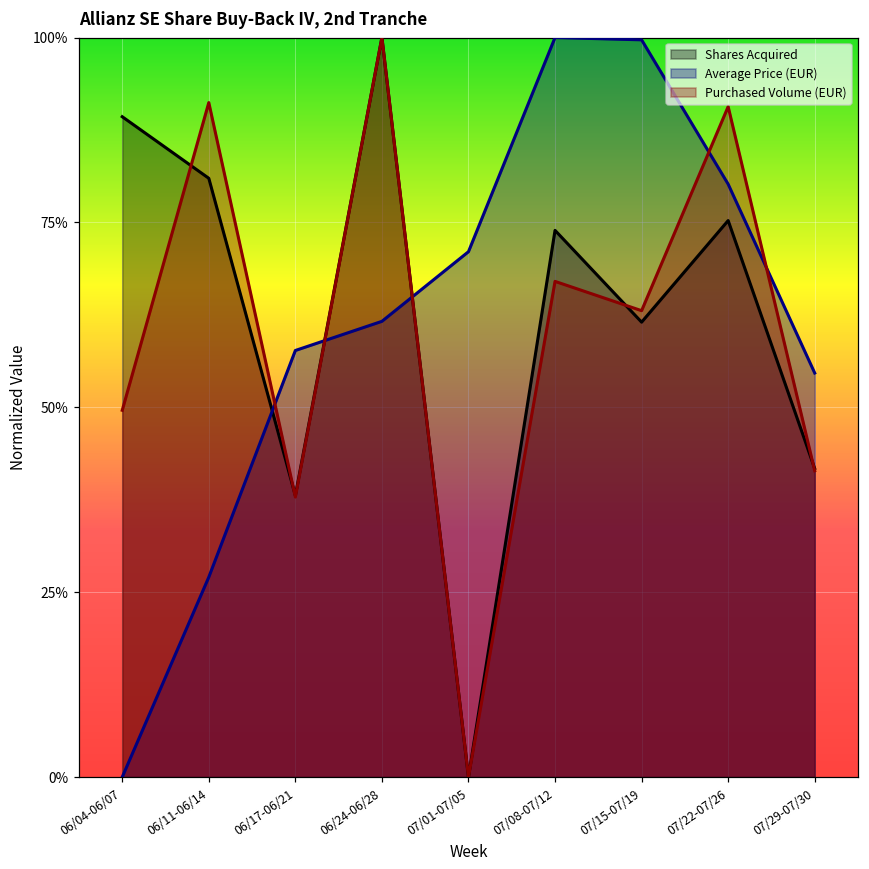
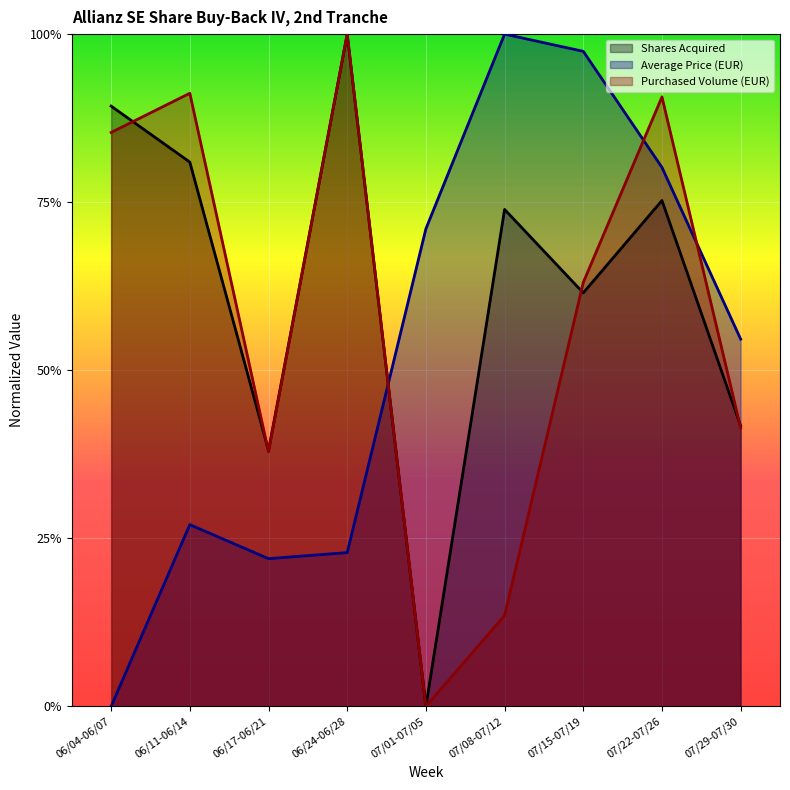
  {
    "Shares Acquired": {
      "06/04-06/07": "89%",
      "06/11-06/14": "81%",
      "07/08-07/12": "74%",
      "07/15-07/19": "62%",
      "07/22-07/26": "75%"
    },
    "Average Price (EUR)": {
      "06/04-06/07": "0%",
      "06/11-06/14": "27%",
-     "06/17-06/21": "58%",
-     "06/24-06/28": "62%",
+     "06/17-06/21": "22%",
+     "06/24-06/28": "23%",
      "07/01-07/05": "71%",
      "07/08-07/12": "100%",
-     "07/15-07/19": "100%",
+     "07/15-07/19": "97%",
      "07/22-07/26": "80%",
      "07/29-07/30": "55%"
    },
    "Purchased Volume (EUR)": {
-     "06/04-06/07": "50%",
+     "06/04-06/07": "85%",
      "06/11-06/14": "91%",
-     "07/08-07/12": "67%",
+     "07/08-07/12": "14%",
      "07/15-07/19": "63%",
      "07/22-07/26": "91%"
    }
  }
